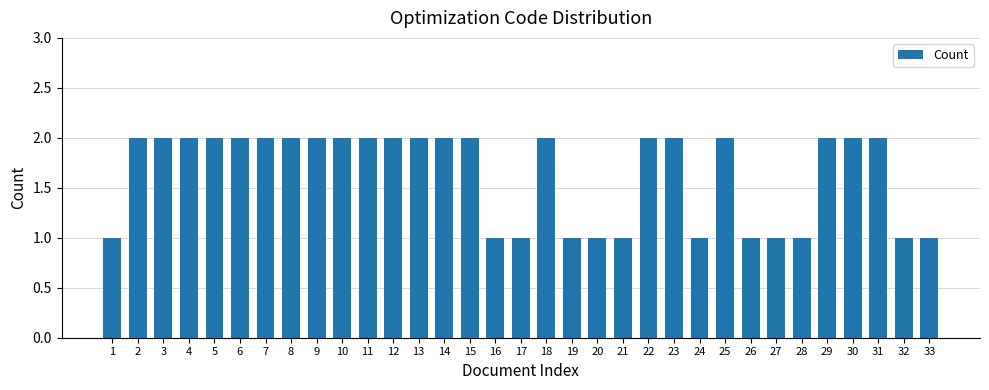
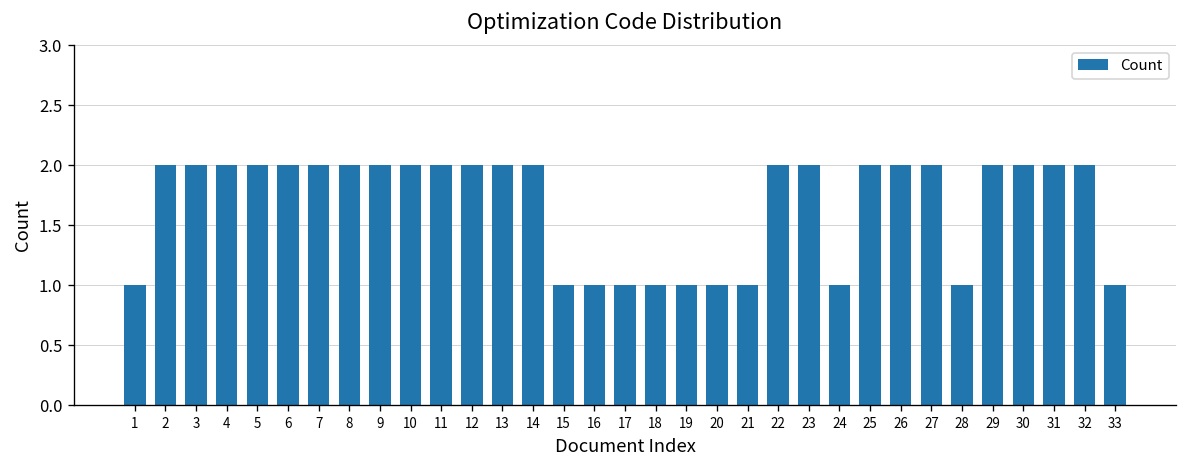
  {
    "1": 1,
    "2": 2,
    "3": 2,
    "4": 2,
    "5": 2,
    "6": 2,
    "7": 2,
    "8": 2,
    "9": 2,
    "10": 2,
    "11": 2,
    "12": 2,
    "13": 2,
    "14": 2,
-   "15": 2,
+   "15": 1,
    "16": 1,
    "17": 1,
-   "18": 2,
+   "18": 1,
    "19": 1,
    "20": 1,
    "21": 1,
    "22": 2,
    "23": 2,
    "24": 1,
    "25": 2,
-   "26": 1,
-   "27": 1,
+   "26": 2,
+   "27": 2,
    "28": 1,
    "29": 2,
    "30": 2,
    "31": 2,
-   "32": 1,
+   "32": 2,
    "33": 1
  }
